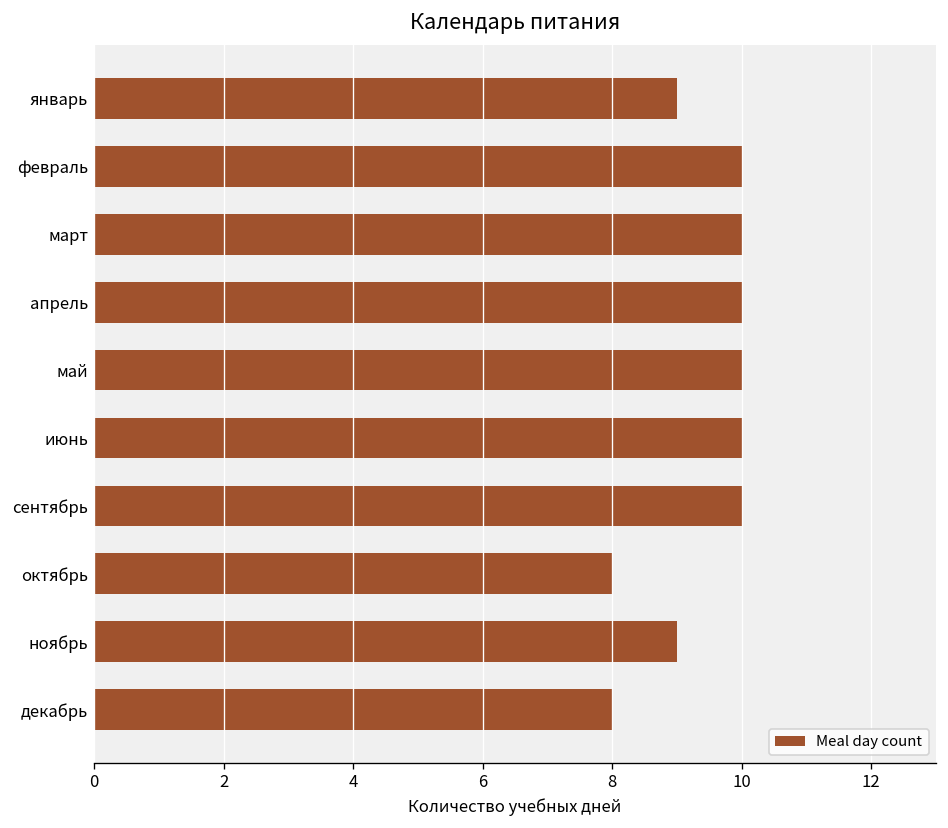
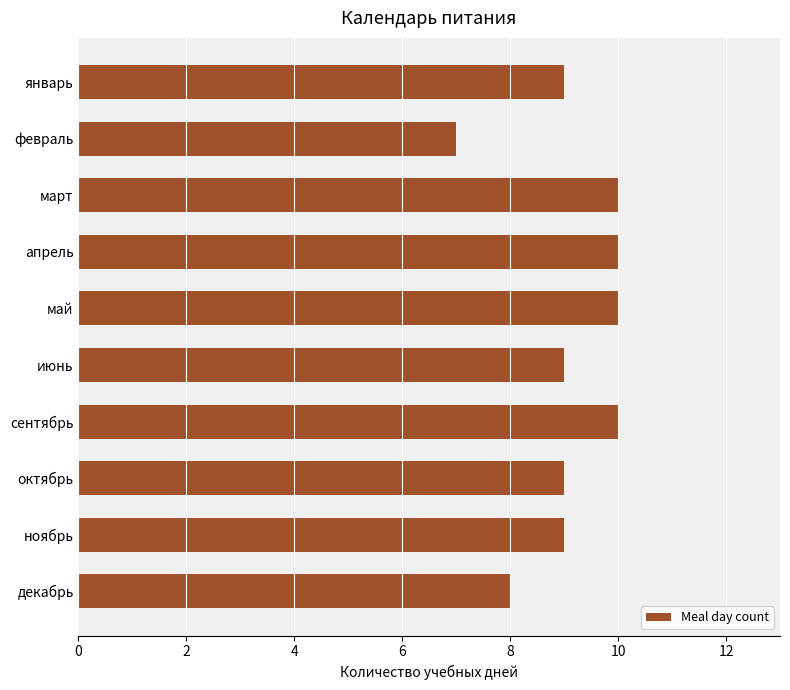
  {
    "январь": 9,
-   "февраль": 10,
+   "февраль": 7,
    "март": 10,
    "апрель": 10,
    "май": 10,
-   "июнь": 10,
+   "июнь": 9,
    "сентябрь": 10,
-   "октябрь": 8,
+   "октябрь": 9,
    "ноябрь": 9,
    "декабрь": 8
  }
